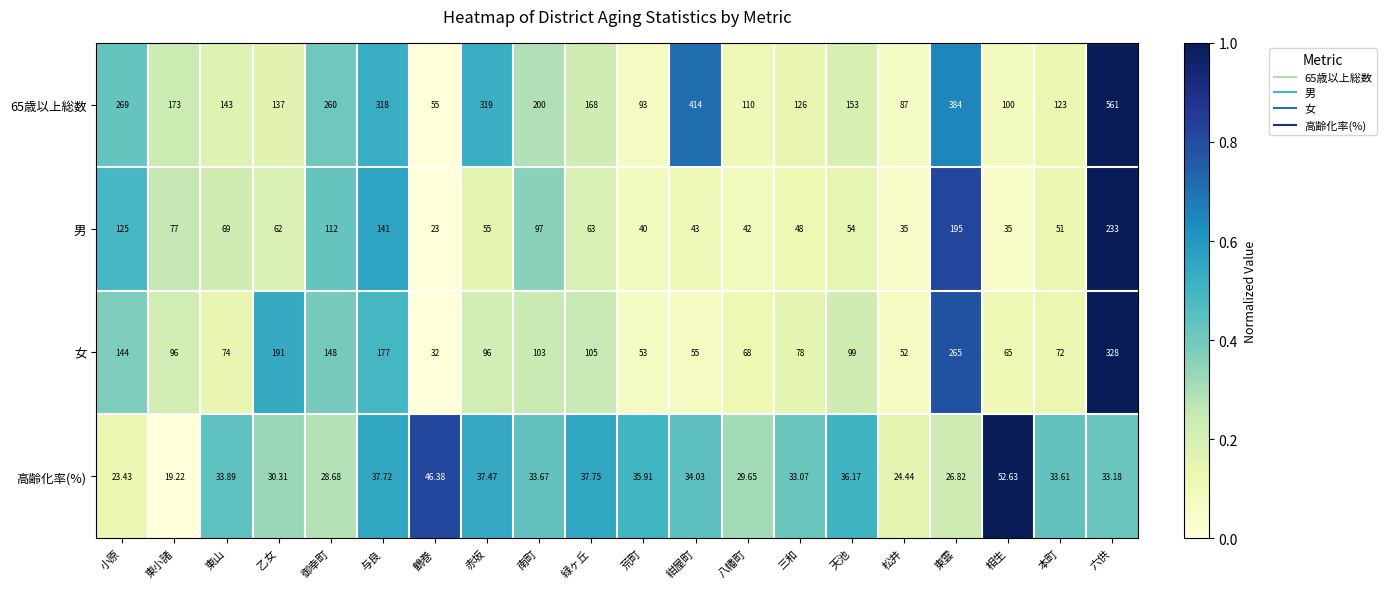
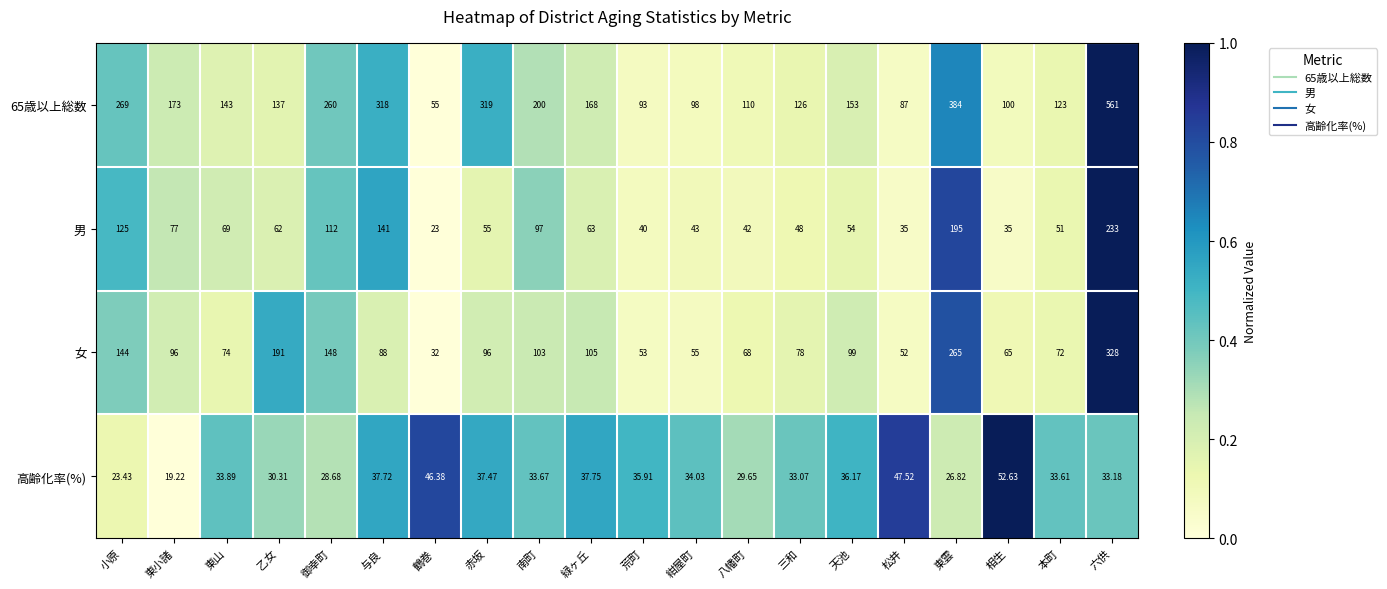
  {
    "65歳以上総数": {
-     "紺屋町": 414
+     "紺屋町": 98
    },
    "女": {
-     "与良": 177
+     "与良": 88
    },
    "高齢化率(%)": {
-     "松井": 24.44
+     "松井": 47.52
    }
  }
